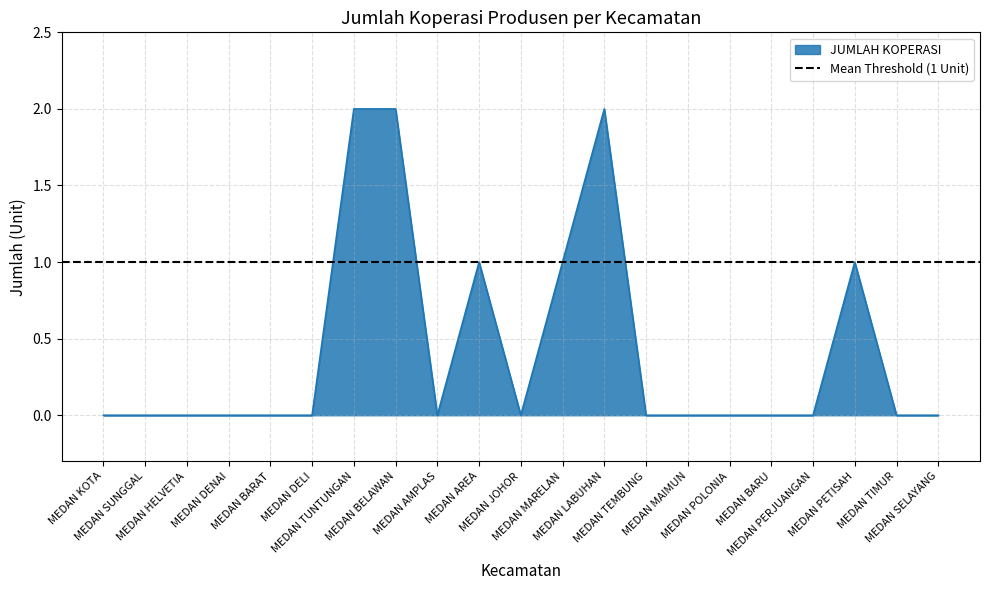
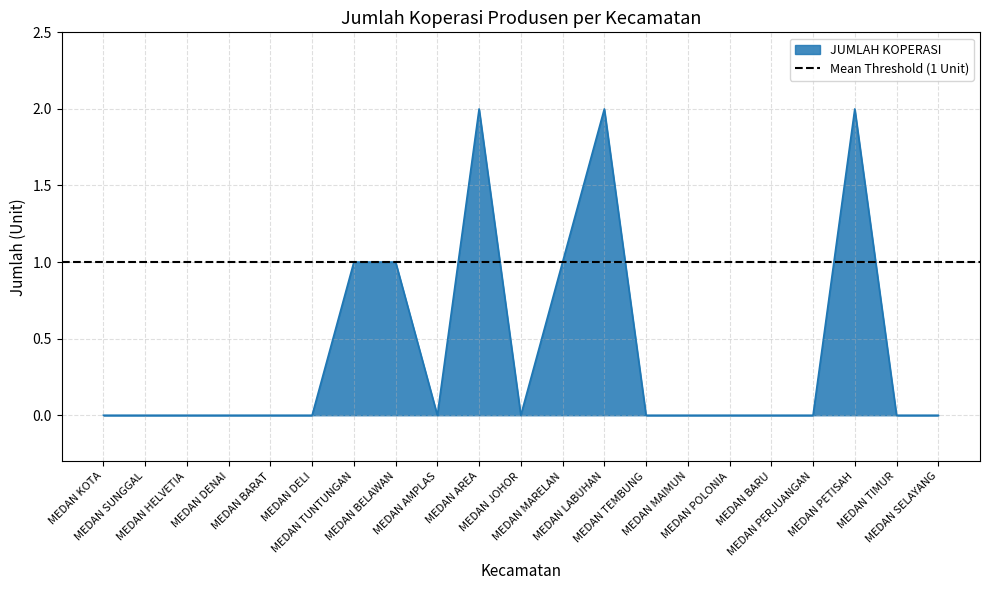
  {
    "MEDAN KOTA": 0,
    "MEDAN SUNGGAL": 0,
    "MEDAN HELVETIA": 0,
    "MEDAN DENAI": 0,
    "MEDAN BARAT": 0,
    "MEDAN DELI": 0,
-   "MEDAN TUNTUNGAN": 2,
-   "MEDAN BELAWAN": 2,
+   "MEDAN TUNTUNGAN": 1,
+   "MEDAN BELAWAN": 1,
    "MEDAN AMPLAS": 0,
-   "MEDAN AREA": 1,
+   "MEDAN AREA": 2,
    "MEDAN JOHOR": 0,
    "MEDAN MARELAN": 1,
    "MEDAN LABUHAN": 2,
    "MEDAN TEMBUNG": 0,
    "MEDAN MAIMUN": 0,
    "MEDAN POLONIA": 0,
    "MEDAN BARU": 0,
    "MEDAN PERJUANGAN": 0,
-   "MEDAN PETISAH": 1,
+   "MEDAN PETISAH": 2,
    "MEDAN TIMUR": 0,
    "MEDAN SELAYANG": 0
  }
